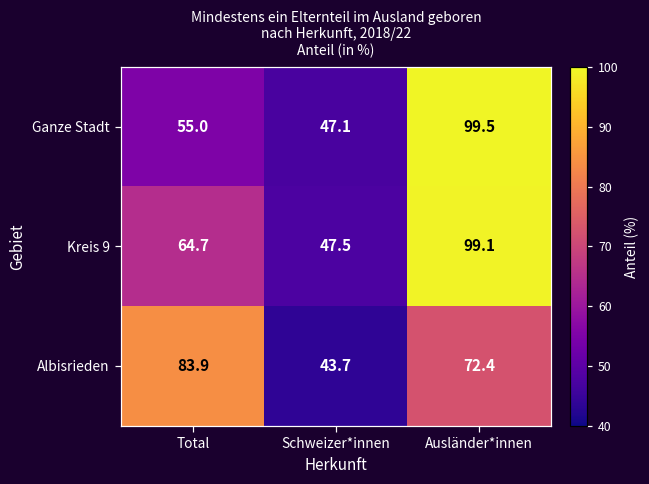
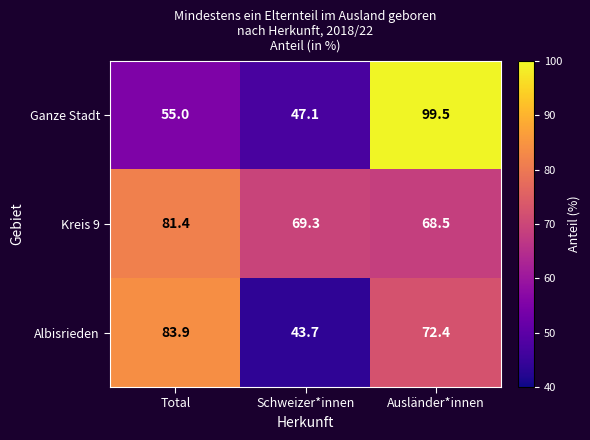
  {
    "Ganze Stadt": {
      "Total": 55.0,
      "Schweizer*innen": 47.1,
      "Ausländer*innen": 99.5
    },
    "Kreis 9": {
-     "Total": 64.7,
-     "Schweizer*innen": 47.5,
-     "Ausländer*innen": 99.1
+     "Total": 81.4,
+     "Schweizer*innen": 69.3,
+     "Ausländer*innen": 68.5
    },
    "Albisrieden": {
      "Total": 83.9,
      "Schweizer*innen": 43.7,
      "Ausländer*innen": 72.4
    }
  }
